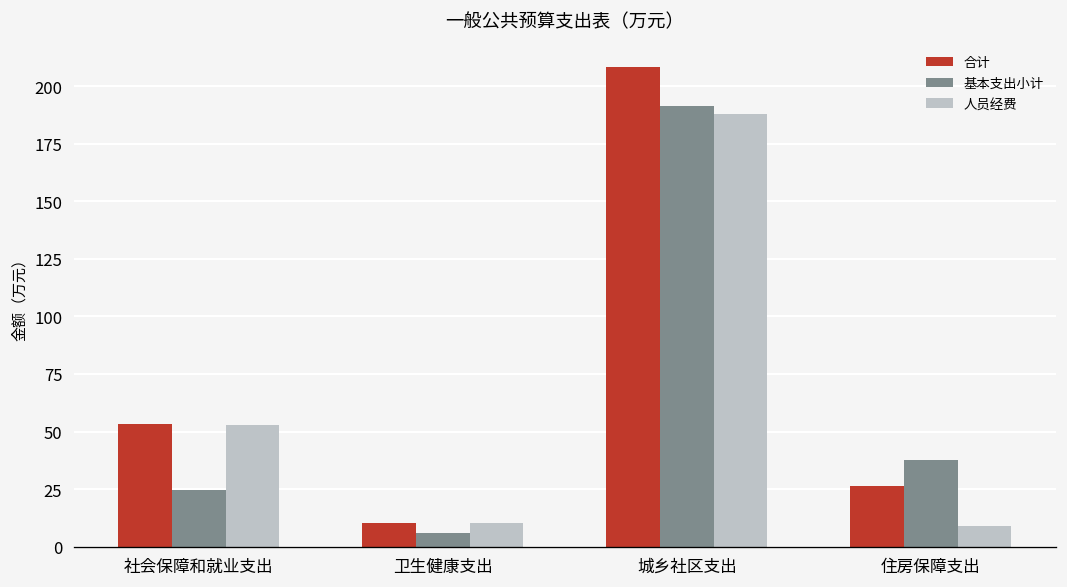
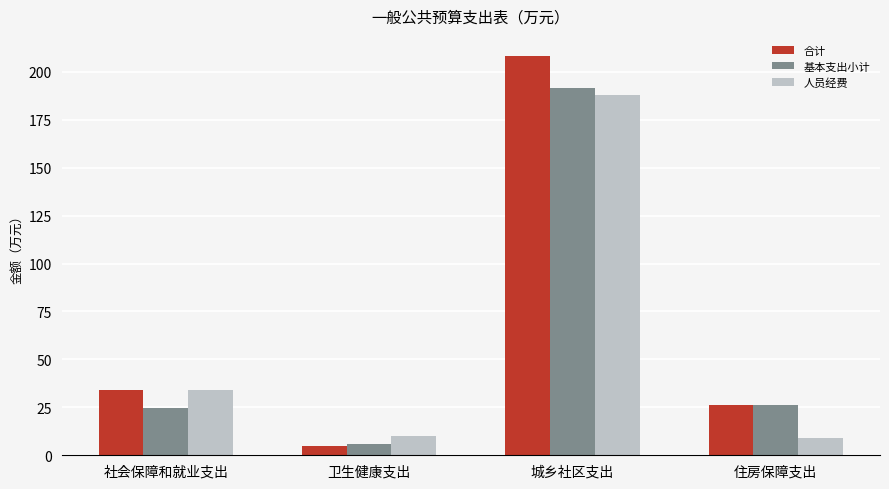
  {
    "合计": {
-     "社会保障和就业支出": 53,
-     "卫生健康支出": 10,
+     "社会保障和就业支出": 34,
+     "卫生健康支出": 5,
      "城乡社区支出": 208,
      "住房保障支出": 26
    },
    "基本支出小计": {
      "社会保障和就业支出": 24,
      "卫生健康支出": 6,
      "城乡社区支出": 192,
-     "住房保障支出": 38
+     "住房保障支出": 26
    },
    "人员经费": {
-     "社会保障和就业支出": 53,
+     "社会保障和就业支出": 34,
      "卫生健康支出": 10,
      "城乡社区支出": 188,
      "住房保障支出": 9
    }
  }
